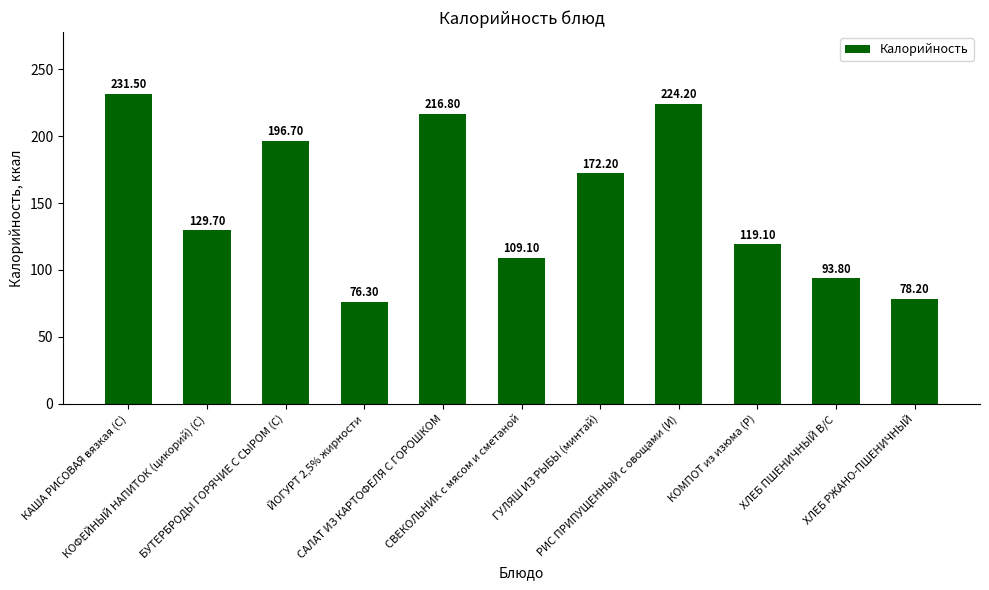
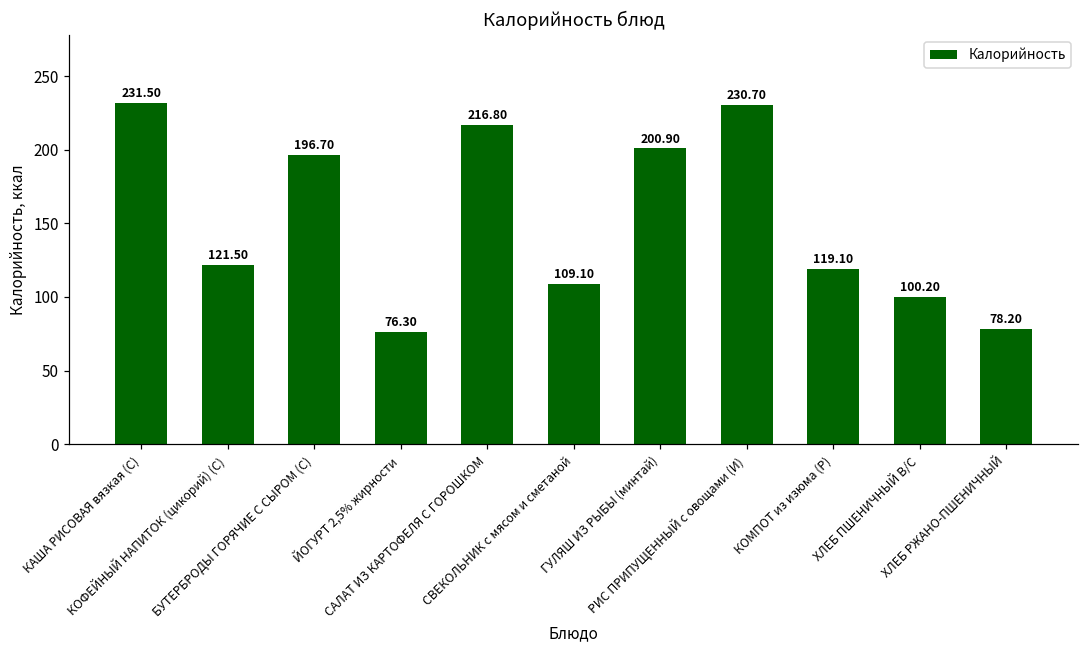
  {
    "КАША РИСОВАЯ вязкая (С)": 231.50,
-   "КОФЕЙНЫЙ НАПИТОК (цикорий) (С)": 129.70,
+   "КОФЕЙНЫЙ НАПИТОК (цикорий) (С)": 121.50,
    "БУТЕРБРОДЫ ГОРЯЧИЕ С СЫРОМ (С)": 196.70,
    "ЙОГУРТ 2,5% жирности": 76.30,
    "САЛАТ ИЗ КАРТОФЕЛЯ С ГОРОШКОМ": 216.80,
    "СВЕКОЛЬНИК с мясом и сметаной": 109.10,
-   "ГУЛЯШ ИЗ РЫБЫ (минтай)": 172.20,
-   "РИС ПРИПУЩЕННЫЙ с овощами (И)": 224.20,
+   "ГУЛЯШ ИЗ РЫБЫ (минтай)": 200.90,
+   "РИС ПРИПУЩЕННЫЙ с овощами (И)": 230.70,
    "КОМПОТ из изюма (Р)": 119.10,
-   "ХЛЕБ ПШЕНИЧНЫЙ В/С": 93.80,
+   "ХЛЕБ ПШЕНИЧНЫЙ В/С": 100.20,
    "ХЛЕБ РЖАНО-ПШЕНИЧНЫЙ": 78.20
  }
